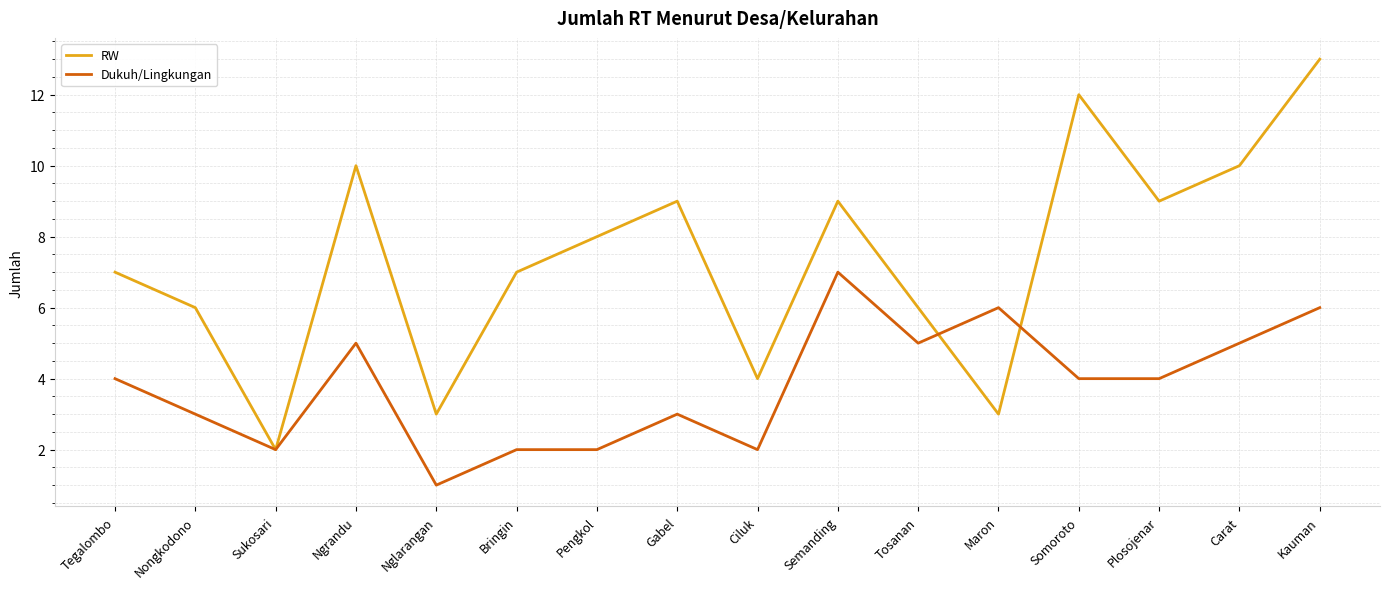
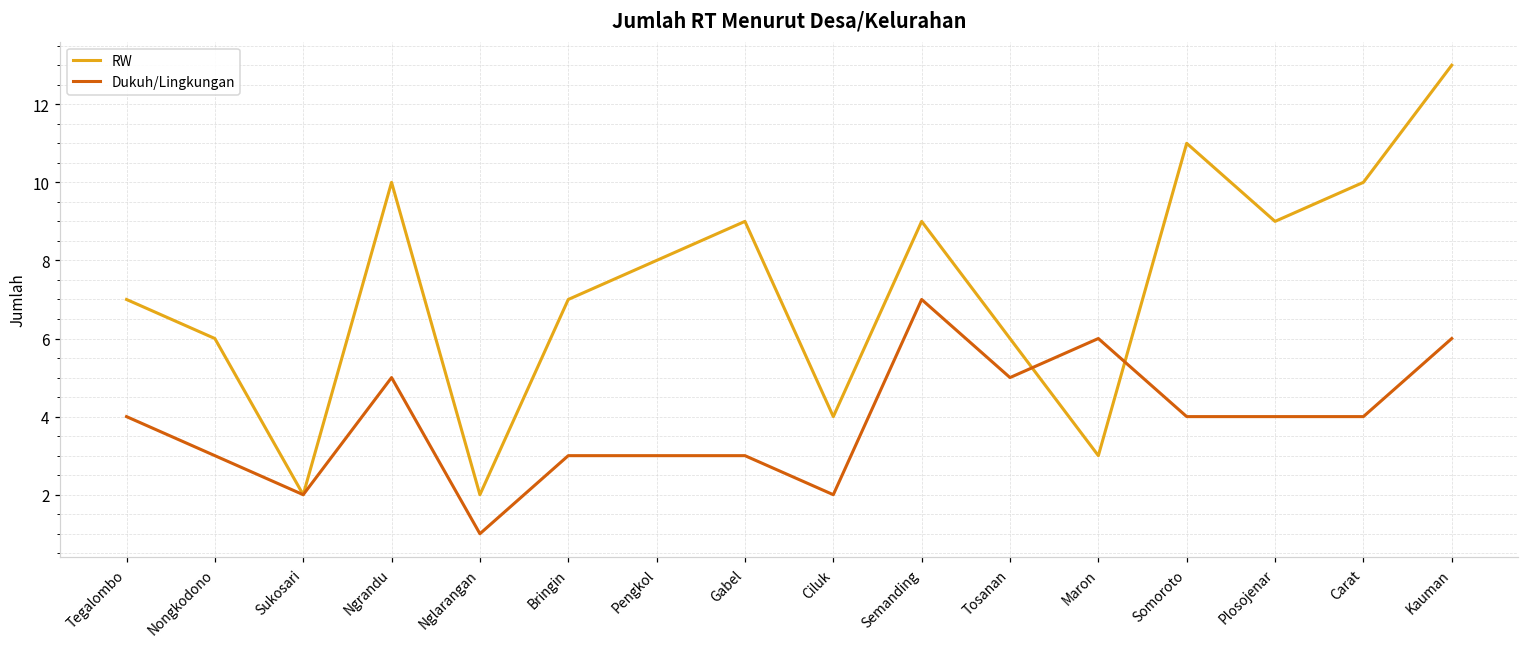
  {
    "RW": {
      "Tegalombo": 7,
      "Nongkodono": 6,
      "Ngrandu": 10,
-     "Nglarangan": 3,
+     "Nglarangan": 2,
      "Bringin": 7,
      "Pengkol": 8,
      "Gabel": 9,
      "Ciluk": 4,
      "Semanding": 9,
      "Tosanan": 6,
      "Maron": 3,
-     "Somoroto": 12,
+     "Somoroto": 11,
      "Plosojenar": 9,
      "Carat": 10,
      "Kauman": 13
    },
    "Dukuh/Lingkungan": {
      "Tegalombo": 4,
      "Nongkodono": 3,
      "Ngrandu": 5,
      "Nglarangan": 1,
-     "Bringin": 2,
-     "Pengkol": 2,
+     "Bringin": 3,
+     "Pengkol": 3,
      "Gabel": 3,
      "Ciluk": 2,
      "Semanding": 7,
      "Tosanan": 5,
      "Maron": 6,
      "Somoroto": 4,
      "Plosojenar": 4,
-     "Carat": 5,
+     "Carat": 4,
      "Kauman": 6
    }
  }
